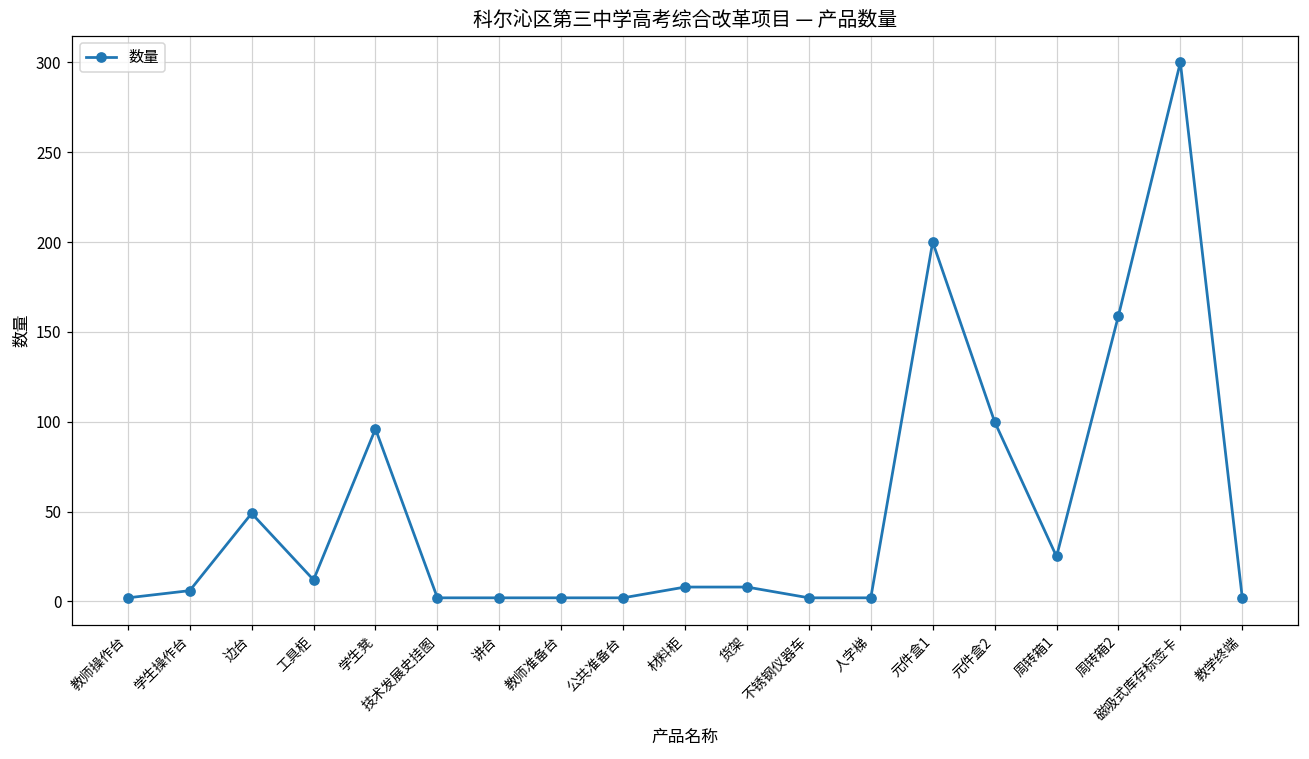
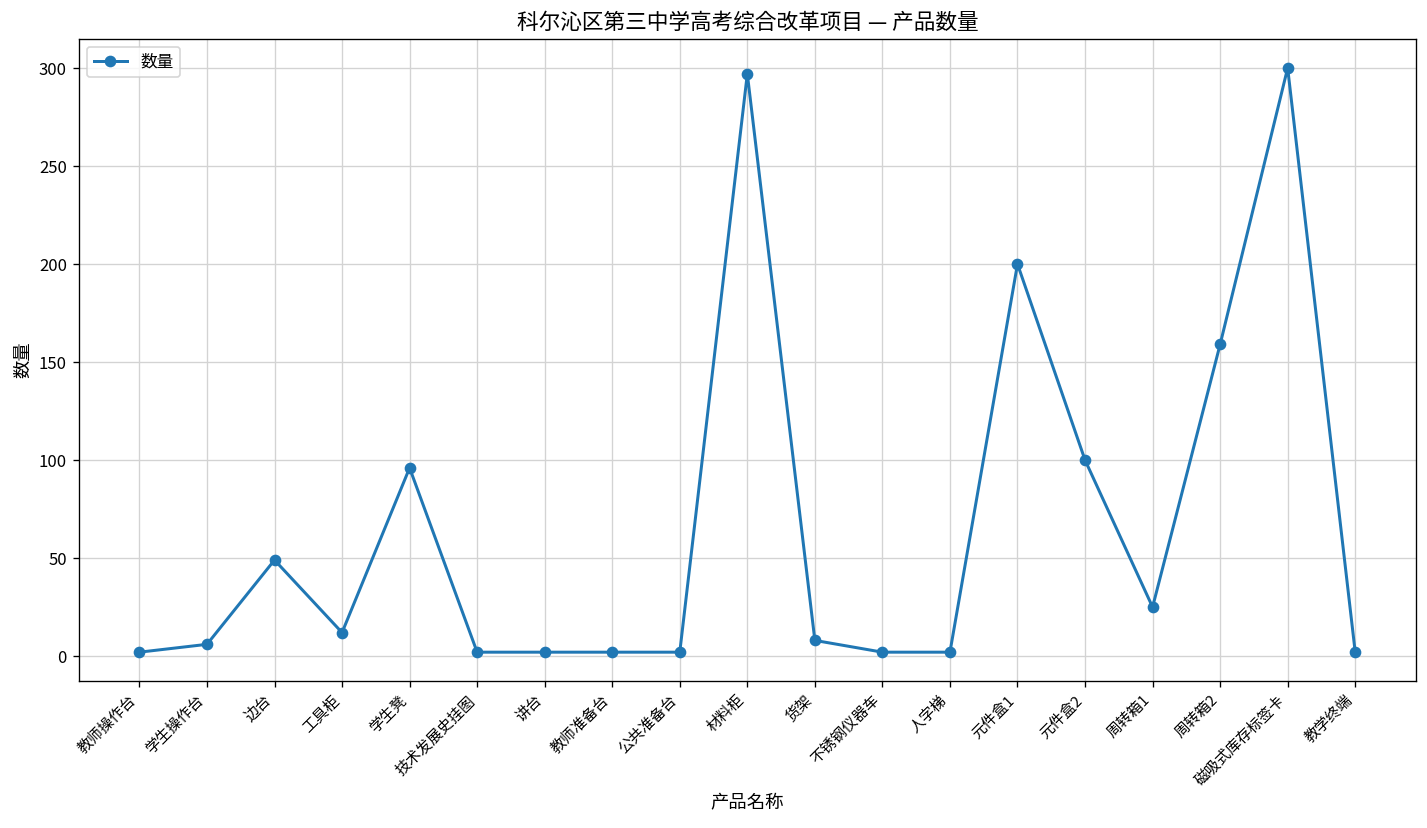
  {
    "教师操作台": 2,
    "学生操作台": 6,
    "边台": 49,
    "工具柜": 12,
    "学生凳": 96,
    "技术发展史挂图": 2,
    "讲台": 2,
    "教师准备台": 2,
    "公共准备台": 2,
-   "材料柜": 8,
+   "材料柜": 297,
    "货架": 8,
    "不锈钢仪器车": 2,
    "人字梯": 2,
    "元件盒1": 200,
    "元件盒2": 100,
    "周转箱1": 25,
    "周转箱2": 159,
    "磁吸式库存标签卡": 300,
    "教学终端": 2
  }
